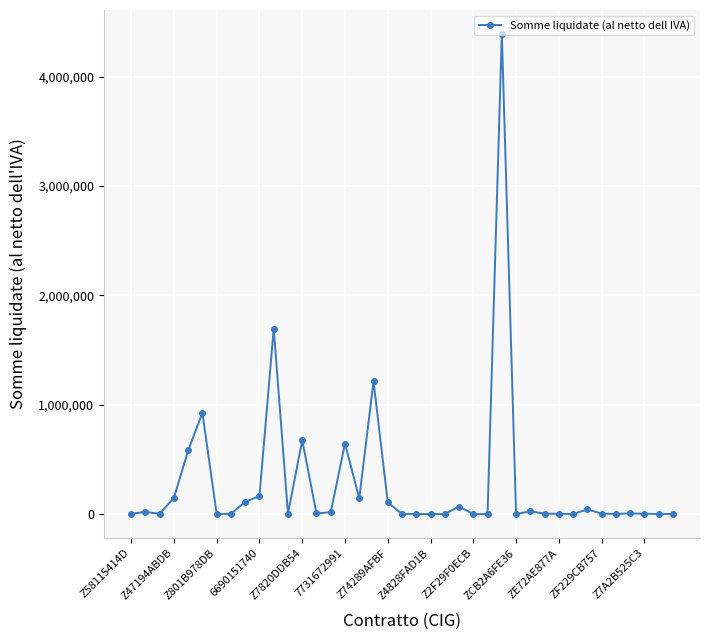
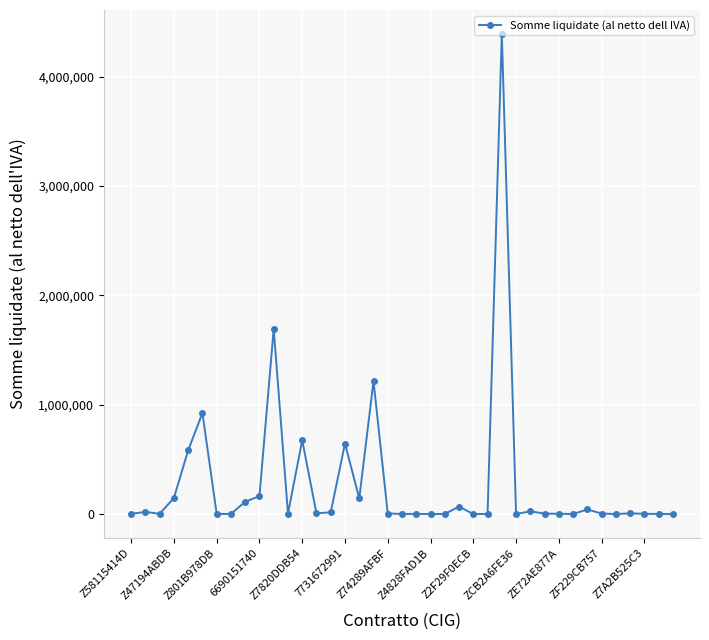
  {
    "Z58115414D": "0",
    "Z47194ABDB": "150,000",
    "Z801B978DB": "0",
    "6690151740": "160,000",
    "Z7820DDB54": "680,000",
    "7731672991": "650,000",
-   "Z74289AFBF": "110,000",
+   "Z74289AFBF": "10,000",
    "Z4828FAD1B": "0",
    "Z2F29F0ECB": "0",
    "ZCB2A6FE36": "0",
    "ZE72AE877A": "0",
    "ZF229CB757": "0",
    "Z7A2B525C3": "0"
  }
